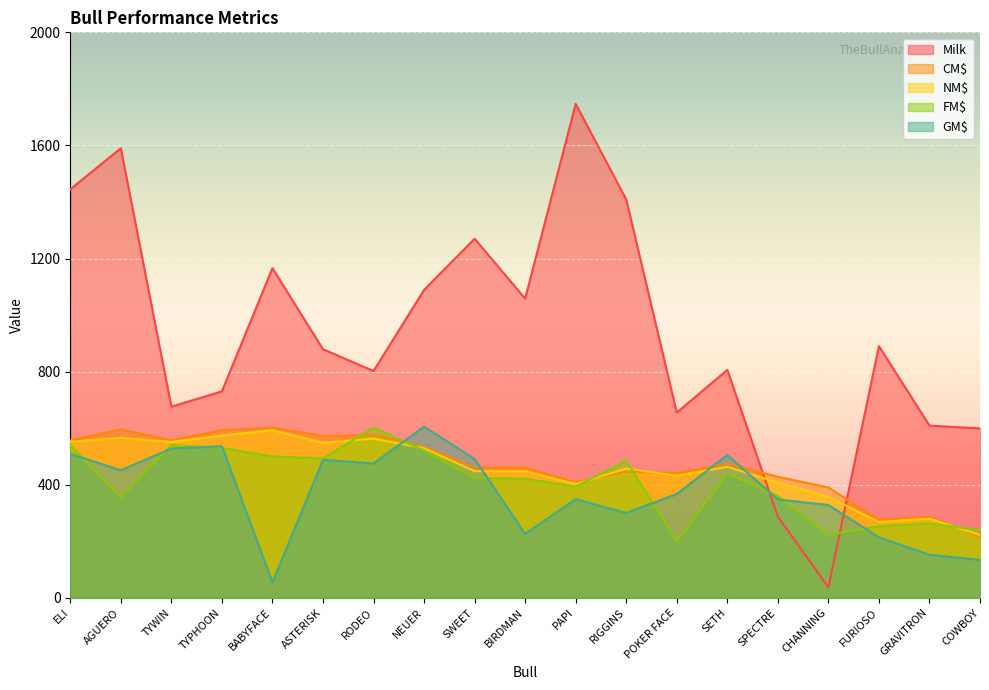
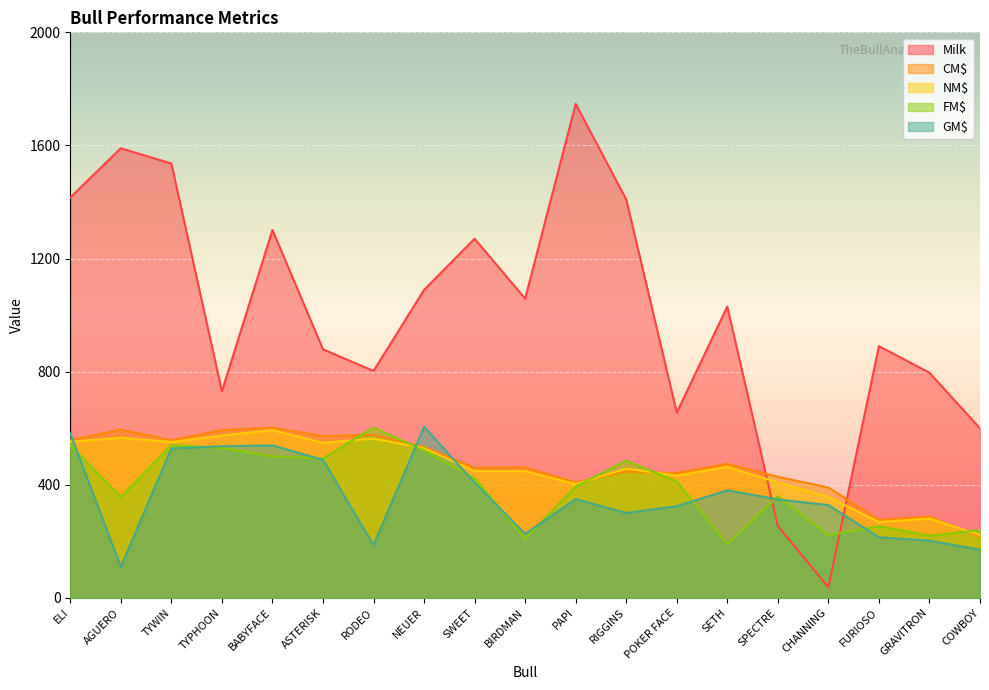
  {
    "Milk": {
-     "ELI": 1450,
+     "ELI": 1420,
      "AGUERO": 1590,
-     "TYWIN": 680,
+     "TYWIN": 1540,
      "TYPHOON": 730,
-     "BABYFACE": 1170,
+     "BABYFACE": 1300,
      "ASTERISK": 880,
      "RODEO": 800,
      "NEUER": 1090,
      "SWEET": 1270,
      "BIRDMAN": 1060,
      "PAPI": 1750,
      "RIGGINS": 1410,
      "POKER FACE": 660,
-     "SETH": 810,
-     "SPECTRE": 290,
+     "SETH": 1030,
+     "SPECTRE": 250,
      "CHANNING": 40,
      "FURIOSO": 890,
-     "GRAVITRON": 610,
+     "GRAVITRON": 800,
      "COWBOY": 600
    },
    "FM$": {
      "ELI": 540,
      "AGUERO": 360,
      "TYWIN": 540,
      "BABYFACE": 500,
      "RODEO": 600,
      "SWEET": 420,
-     "BIRDMAN": 420,
+     "BIRDMAN": 210,
      "PAPI": 390,
      "RIGGINS": 490,
-     "POKER FACE": 200,
-     "SETH": 440,
+     "POKER FACE": 410,
+     "SETH": 190,
      "SPECTRE": 360,
      "CHANNING": 220,
      "FURIOSO": 250,
-     "GRAVITRON": 260,
+     "GRAVITRON": 220,
      "COWBOY": 240
    },
    "GM$": {
-     "ELI": 510,
-     "AGUERO": 450,
+     "ELI": 580,
+     "AGUERO": 110,
      "TYWIN": 530,
-     "BABYFACE": 50,
-     "RODEO": 480,
+     "BABYFACE": 540,
+     "RODEO": 190,
      "NEUER": 610,
-     "SWEET": 490,
+     "SWEET": 410,
      "BIRDMAN": 230,
      "PAPI": 350,
      "RIGGINS": 300,
-     "POKER FACE": 370,
-     "SETH": 510,
+     "POKER FACE": 320,
+     "SETH": 380,
      "SPECTRE": 350,
      "CHANNING": 330,
      "FURIOSO": 210,
-     "GRAVITRON": 150,
-     "COWBOY": 130
+     "GRAVITRON": 200,
+     "COWBOY": 170
    }
  }
